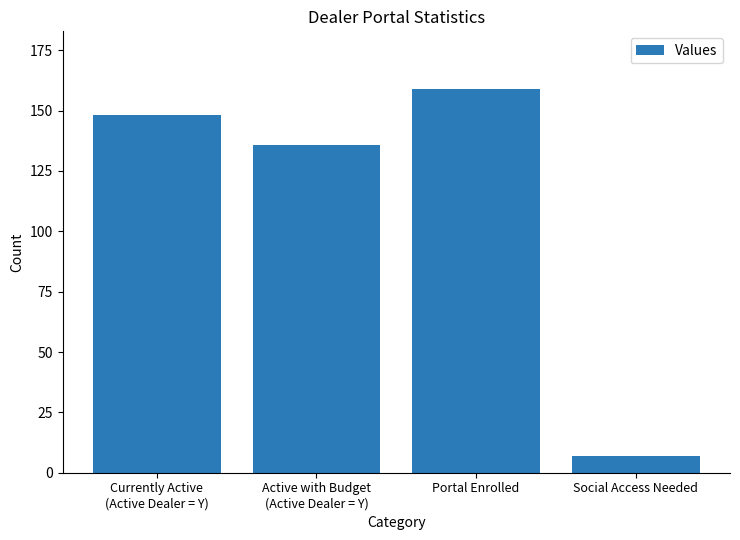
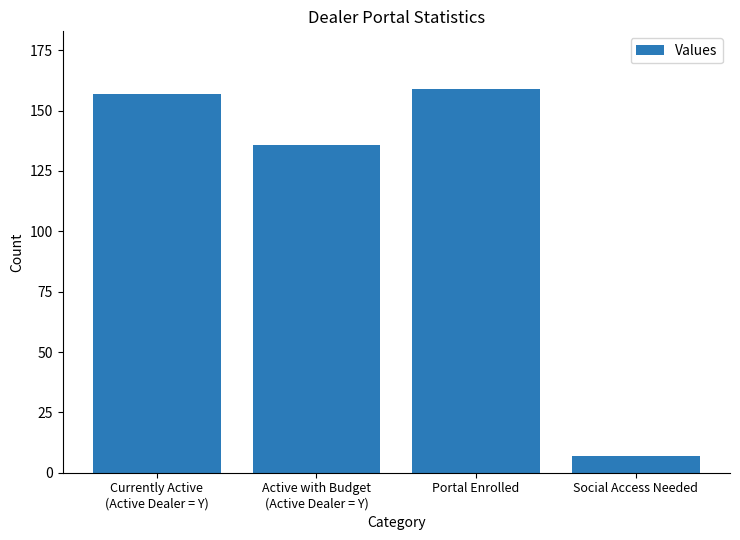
  {
-   "Currently Active (Active Dealer = Y)": 148,
+   "Currently Active (Active Dealer = Y)": 157,
    "Active with Budget (Active Dealer = Y)": 136,
    "Portal Enrolled": 159,
    "Social Access Needed": 7
  }
